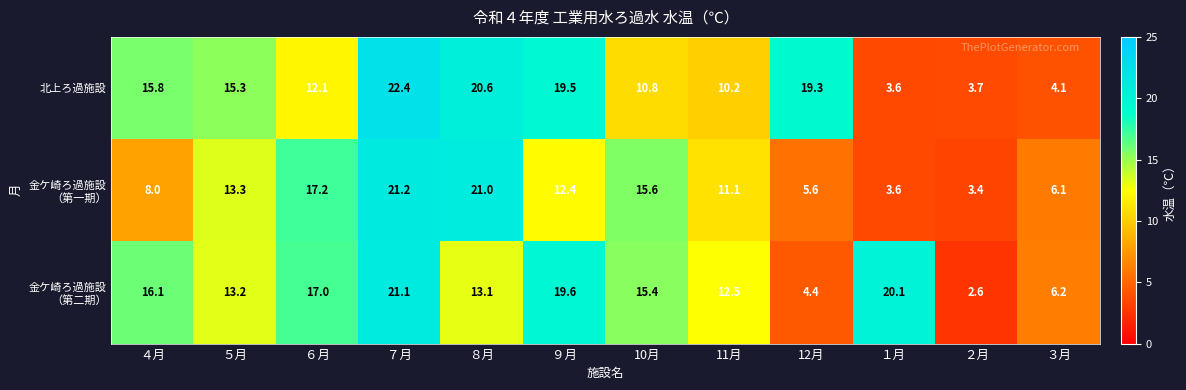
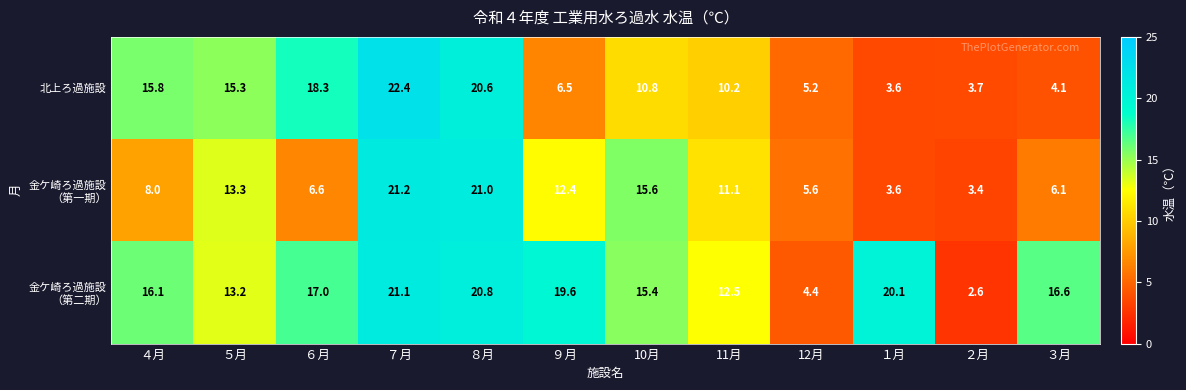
  {
    "北上ろ過施設": {
      "４月": 15.8,
      "５月": 15.3,
-     "６月": 12.1,
+     "６月": 18.3,
      "７月": 22.4,
      "８月": 20.6,
-     "９月": 19.5,
+     "９月": 6.5,
      "10月": 10.8,
      "11月": 10.2,
-     "12月": 19.3,
+     "12月": 5.2,
      "１月": 3.6,
      "２月": 3.7
    },
    "金ケ崎ろ過施設 （第一期）": {
      "４月": 8.0,
      "５月": 13.3,
-     "６月": 17.2,
+     "６月": 6.6,
      "７月": 21.2,
      "８月": 21.0,
      "９月": 12.4,
      "10月": 15.6,
      "11月": 11.1,
      "12月": 5.6,
      "１月": 3.6,
      "２月": 3.4,
      "３月": 6.1
    },
    "金ケ崎ろ過施設 （第二期）": {
      "４月": 16.1,
      "５月": 13.2,
      "６月": 17.0,
      "７月": 21.1,
-     "８月": 13.1,
+     "８月": 20.8,
      "９月": 19.6,
      "10月": 15.4,
      "11月": 12.5,
      "12月": 4.4,
      "１月": 20.1,
      "２月": 2.6,
-     "３月": 6.2
+     "３月": 16.6
    }
  }
